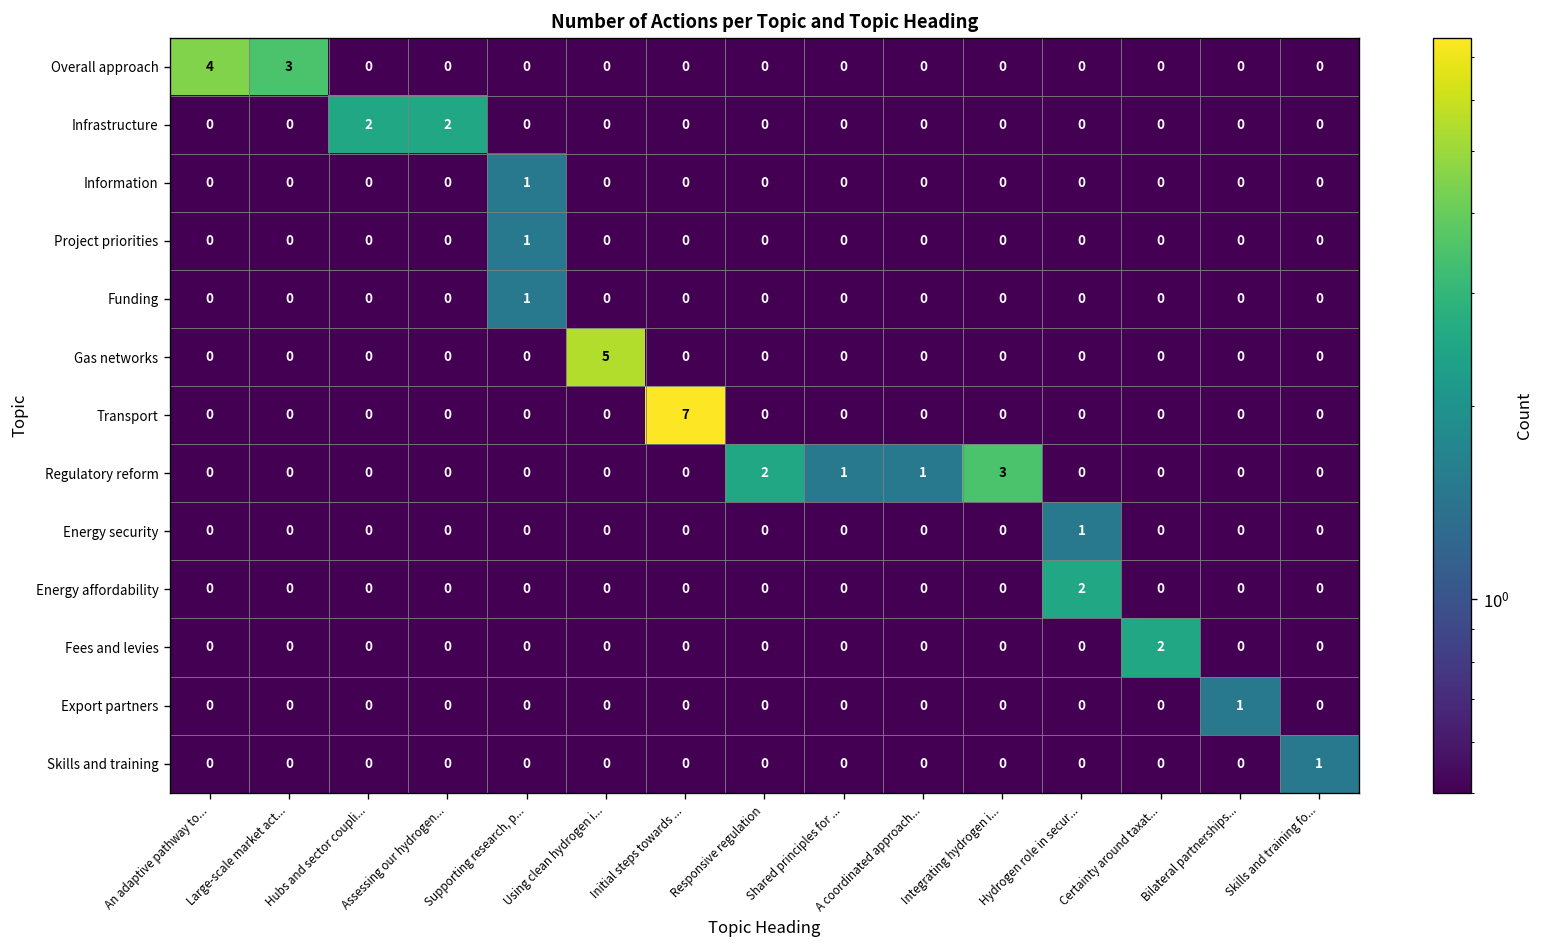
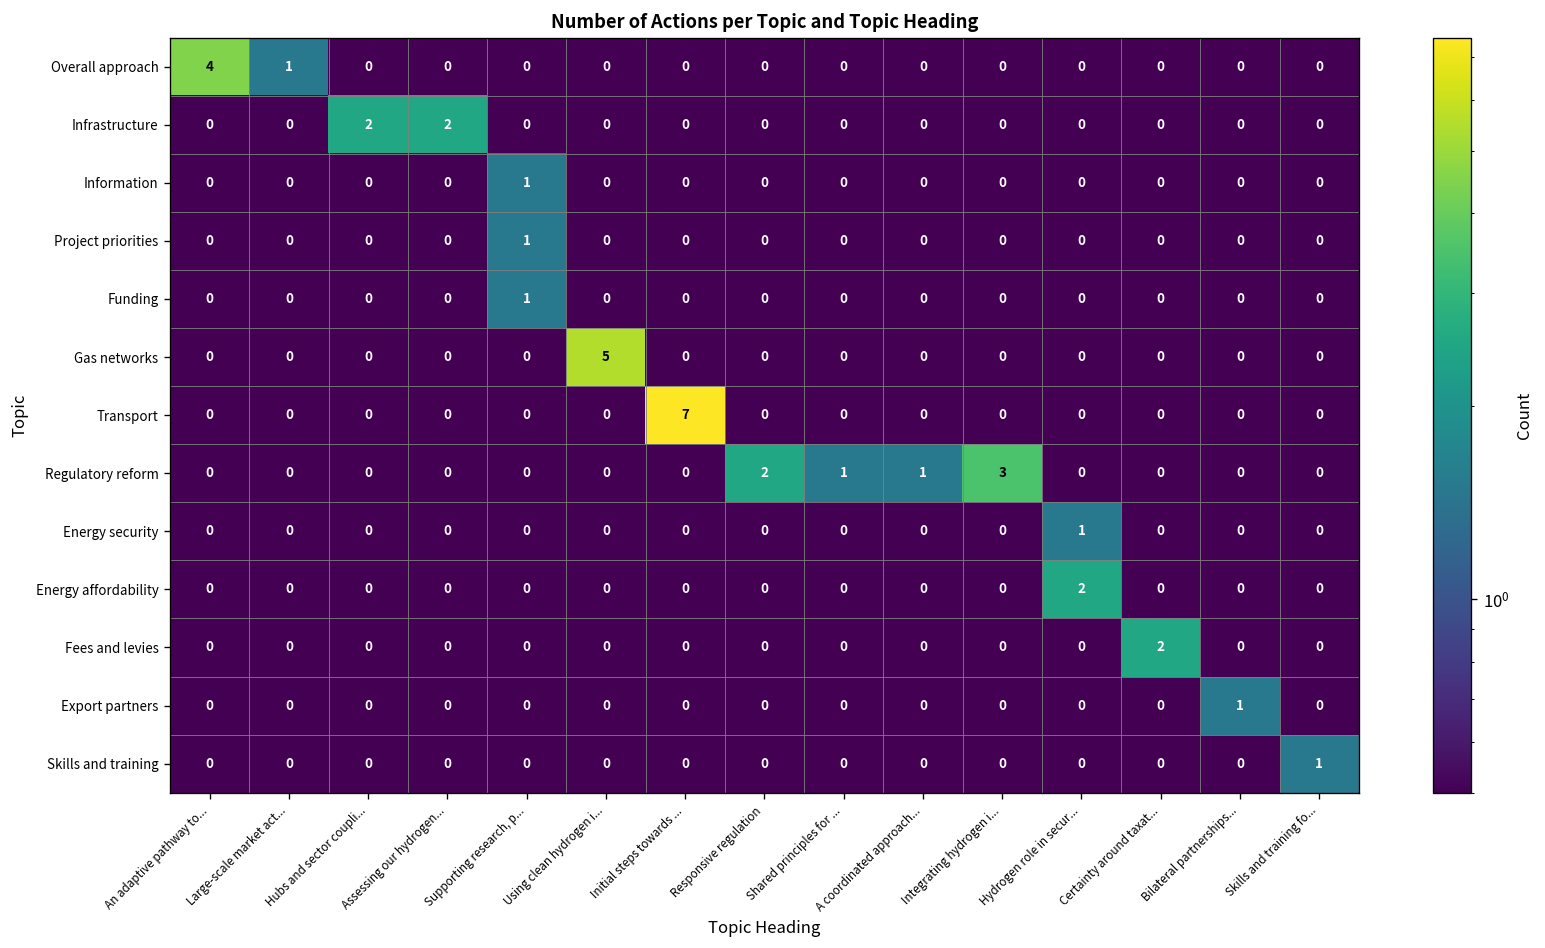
  {
    "Overall approach": {
      "An adaptive pathway to...": 4,
-     "Large-scale market act...": 3,
+     "Large-scale market act...": 1,
      "Hubs and sector coupli...": 0,
      "Assessing our hydrogen...": 0,
      "Supporting research, p...": 0,
      "Using clean hydrogen i...": 0,
      "Initial steps towards ...": 0,
      "Responsive regulation": 0,
      "Shared principles for ...": 0,
      "A coordinated approach...": 0,
      "Integrating hydrogen i...": 0,
      "Hydrogen role in secur...": 0,
      "Certainty around taxat...": 0,
      "Bilateral partnerships...": 0,
      "Skills and training fo...": 0
    },
    "Infrastructure": {
      "An adaptive pathway to...": 0,
      "Large-scale market act...": 0,
      "Hubs and sector coupli...": 2,
      "Assessing our hydrogen...": 2,
      "Supporting research, p...": 0,
      "Using clean hydrogen i...": 0,
      "Initial steps towards ...": 0,
      "Responsive regulation": 0,
      "Shared principles for ...": 0,
      "A coordinated approach...": 0,
      "Integrating hydrogen i...": 0,
      "Hydrogen role in secur...": 0,
      "Certainty around taxat...": 0,
      "Bilateral partnerships...": 0,
      "Skills and training fo...": 0
    },
    "Information": {
      "An adaptive pathway to...": 0,
      "Large-scale market act...": 0,
      "Hubs and sector coupli...": 0,
      "Assessing our hydrogen...": 0,
      "Supporting research, p...": 1,
      "Using clean hydrogen i...": 0,
      "Initial steps towards ...": 0,
      "Responsive regulation": 0,
      "Shared principles for ...": 0,
      "A coordinated approach...": 0,
      "Integrating hydrogen i...": 0,
      "Hydrogen role in secur...": 0,
      "Certainty around taxat...": 0,
      "Bilateral partnerships...": 0,
      "Skills and training fo...": 0
    },
    "Project priorities": {
      "An adaptive pathway to...": 0,
      "Large-scale market act...": 0,
      "Hubs and sector coupli...": 0,
      "Assessing our hydrogen...": 0,
      "Supporting research, p...": 1,
      "Using clean hydrogen i...": 0,
      "Initial steps towards ...": 0,
      "Responsive regulation": 0,
      "Shared principles for ...": 0,
      "A coordinated approach...": 0,
      "Integrating hydrogen i...": 0,
      "Hydrogen role in secur...": 0,
      "Certainty around taxat...": 0,
      "Bilateral partnerships...": 0,
      "Skills and training fo...": 0
    },
    "Funding": {
      "An adaptive pathway to...": 0,
      "Large-scale market act...": 0,
      "Hubs and sector coupli...": 0,
      "Assessing our hydrogen...": 0,
      "Supporting research, p...": 1,
      "Using clean hydrogen i...": 0,
      "Initial steps towards ...": 0,
      "Responsive regulation": 0,
      "Shared principles for ...": 0,
      "A coordinated approach...": 0,
      "Integrating hydrogen i...": 0,
      "Hydrogen role in secur...": 0,
      "Certainty around taxat...": 0,
      "Bilateral partnerships...": 0,
      "Skills and training fo...": 0
    },
    "Gas networks": {
      "An adaptive pathway to...": 0,
      "Large-scale market act...": 0,
      "Hubs and sector coupli...": 0,
      "Assessing our hydrogen...": 0,
      "Supporting research, p...": 0,
      "Using clean hydrogen i...": 5,
      "Initial steps towards ...": 0,
      "Responsive regulation": 0,
      "Shared principles for ...": 0,
      "A coordinated approach...": 0,
      "Integrating hydrogen i...": 0,
      "Hydrogen role in secur...": 0,
      "Certainty around taxat...": 0,
      "Bilateral partnerships...": 0,
      "Skills and training fo...": 0
    },
    "Transport": {
      "An adaptive pathway to...": 0,
      "Large-scale market act...": 0,
      "Hubs and sector coupli...": 0,
      "Assessing our hydrogen...": 0,
      "Supporting research, p...": 0,
      "Using clean hydrogen i...": 0,
      "Initial steps towards ...": 7,
      "Responsive regulation": 0,
      "Shared principles for ...": 0,
      "A coordinated approach...": 0,
      "Integrating hydrogen i...": 0,
      "Hydrogen role in secur...": 0,
      "Certainty around taxat...": 0,
      "Bilateral partnerships...": 0,
      "Skills and training fo...": 0
    },
    "Regulatory reform": {
      "An adaptive pathway to...": 0,
      "Large-scale market act...": 0,
      "Hubs and sector coupli...": 0,
      "Assessing our hydrogen...": 0,
      "Supporting research, p...": 0,
      "Using clean hydrogen i...": 0,
      "Initial steps towards ...": 0,
      "Responsive regulation": 2,
      "Shared principles for ...": 1,
      "A coordinated approach...": 1,
      "Integrating hydrogen i...": 3,
      "Hydrogen role in secur...": 0,
      "Certainty around taxat...": 0,
      "Bilateral partnerships...": 0,
      "Skills and training fo...": 0
    },
    "Energy security": {
      "An adaptive pathway to...": 0,
      "Large-scale market act...": 0,
      "Hubs and sector coupli...": 0,
      "Assessing our hydrogen...": 0,
      "Supporting research, p...": 0,
      "Using clean hydrogen i...": 0,
      "Initial steps towards ...": 0,
      "Responsive regulation": 0,
      "Shared principles for ...": 0,
      "A coordinated approach...": 0,
      "Integrating hydrogen i...": 0,
      "Hydrogen role in secur...": 1,
      "Certainty around taxat...": 0,
      "Bilateral partnerships...": 0,
      "Skills and training fo...": 0
    },
    "Energy affordability": {
      "An adaptive pathway to...": 0,
      "Large-scale market act...": 0,
      "Hubs and sector coupli...": 0,
      "Assessing our hydrogen...": 0,
      "Supporting research, p...": 0,
      "Using clean hydrogen i...": 0,
      "Initial steps towards ...": 0,
      "Responsive regulation": 0,
      "Shared principles for ...": 0,
      "A coordinated approach...": 0,
      "Integrating hydrogen i...": 0,
      "Hydrogen role in secur...": 2,
      "Certainty around taxat...": 0,
      "Bilateral partnerships...": 0,
      "Skills and training fo...": 0
    },
    "Fees and levies": {
      "An adaptive pathway to...": 0,
      "Large-scale market act...": 0,
      "Hubs and sector coupli...": 0,
      "Assessing our hydrogen...": 0,
      "Supporting research, p...": 0,
      "Using clean hydrogen i...": 0,
      "Initial steps towards ...": 0,
      "Responsive regulation": 0,
      "Shared principles for ...": 0,
      "A coordinated approach...": 0,
      "Integrating hydrogen i...": 0,
      "Hydrogen role in secur...": 0,
      "Certainty around taxat...": 2,
      "Bilateral partnerships...": 0,
      "Skills and training fo...": 0
    },
    "Export partners": {
      "An adaptive pathway to...": 0,
      "Large-scale market act...": 0,
      "Hubs and sector coupli...": 0,
      "Assessing our hydrogen...": 0,
      "Supporting research, p...": 0,
      "Using clean hydrogen i...": 0,
      "Initial steps towards ...": 0,
      "Responsive regulation": 0,
      "Shared principles for ...": 0,
      "A coordinated approach...": 0,
      "Integrating hydrogen i...": 0,
      "Hydrogen role in secur...": 0,
      "Certainty around taxat...": 0,
      "Bilateral partnerships...": 1,
      "Skills and training fo...": 0
    },
    "Skills and training": {
      "An adaptive pathway to...": 0,
      "Large-scale market act...": 0,
      "Hubs and sector coupli...": 0,
      "Assessing our hydrogen...": 0,
      "Supporting research, p...": 0,
      "Using clean hydrogen i...": 0,
      "Initial steps towards ...": 0,
      "Responsive regulation": 0,
      "Shared principles for ...": 0,
      "A coordinated approach...": 0,
      "Integrating hydrogen i...": 0,
      "Hydrogen role in secur...": 0,
      "Certainty around taxat...": 0,
      "Bilateral partnerships...": 0,
      "Skills and training fo...": 1
    }
  }
